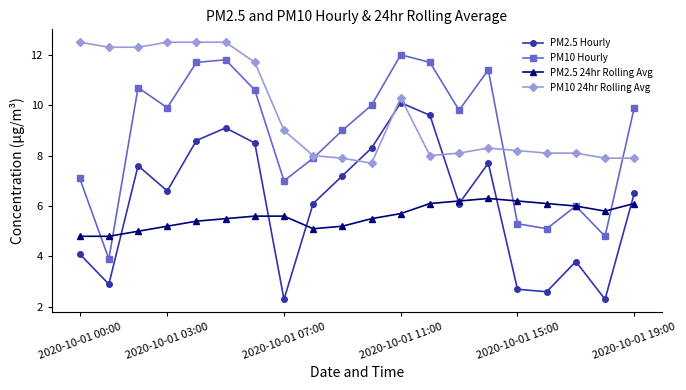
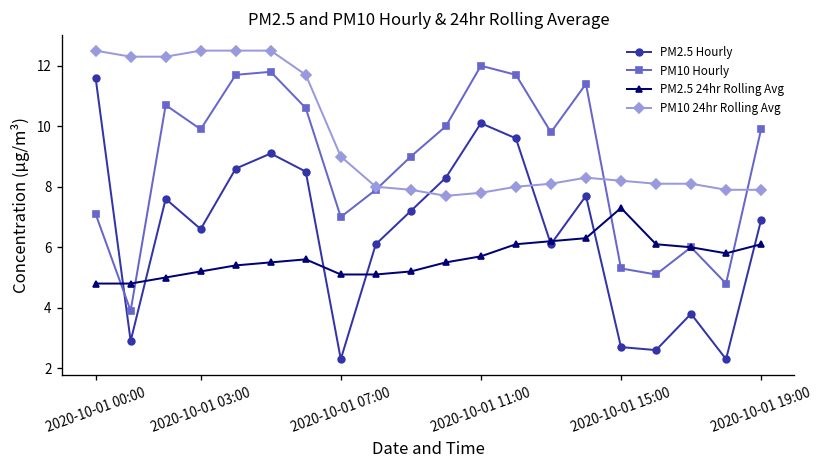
  {
    "PM2.5 Hourly": {
-     "2020-10-01 00:00": 4.1,
+     "2020-10-01 00:00": 11.6,
      "2020-10-01 03:00": 6.6,
      "2020-10-01 07:00": 2.3,
      "2020-10-01 11:00": 10.1,
      "2020-10-01 15:00": 2.7,
-     "2020-10-01 19:00": 6.5
+     "2020-10-01 19:00": 6.9
    },
    "PM10 Hourly": {
      "2020-10-01 00:00": 7.1,
      "2020-10-01 03:00": 9.9,
      "2020-10-01 07:00": 7.0,
      "2020-10-01 11:00": 12.0,
      "2020-10-01 15:00": 5.3,
      "2020-10-01 19:00": 9.9
    },
    "PM2.5 24hr Rolling Avg": {
      "2020-10-01 00:00": 4.8,
      "2020-10-01 03:00": 5.2,
-     "2020-10-01 07:00": 5.6,
+     "2020-10-01 07:00": 5.1,
      "2020-10-01 11:00": 5.7,
-     "2020-10-01 15:00": 6.2,
+     "2020-10-01 15:00": 7.3,
      "2020-10-01 19:00": 6.1
    },
    "PM10 24hr Rolling Avg": {
      "2020-10-01 00:00": 12.5,
      "2020-10-01 03:00": 12.5,
      "2020-10-01 07:00": 9.0,
-     "2020-10-01 11:00": 10.3,
+     "2020-10-01 11:00": 7.8,
      "2020-10-01 15:00": 8.2,
      "2020-10-01 19:00": 7.9
    }
  }
